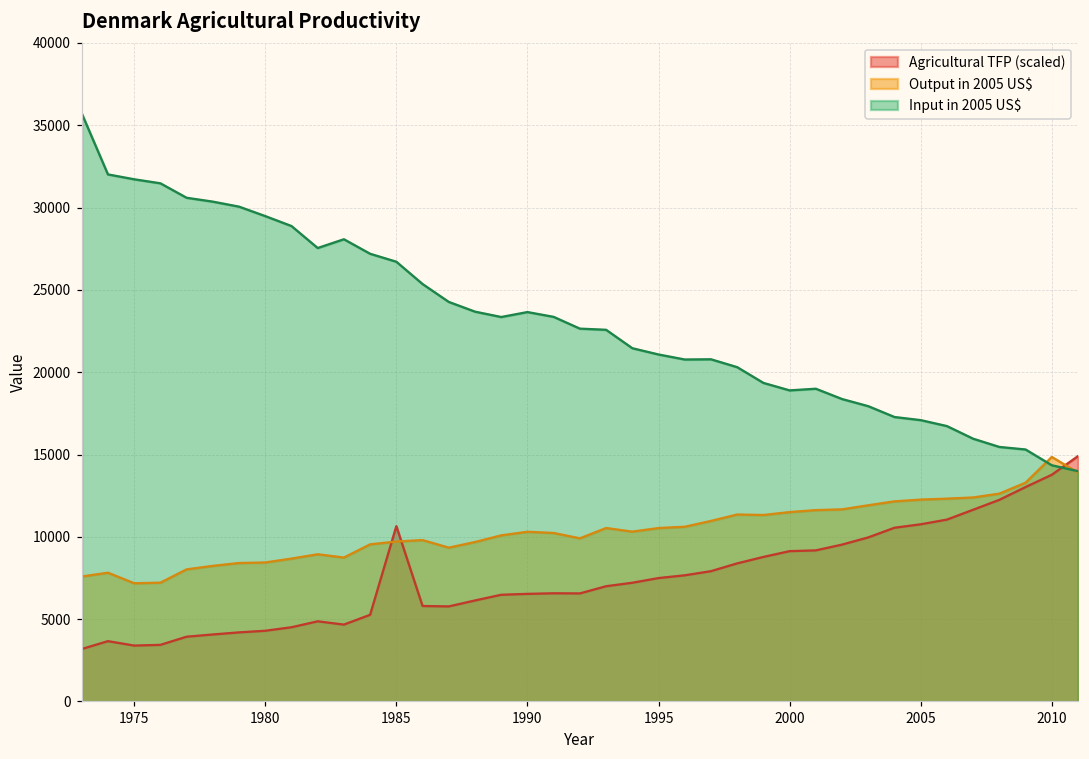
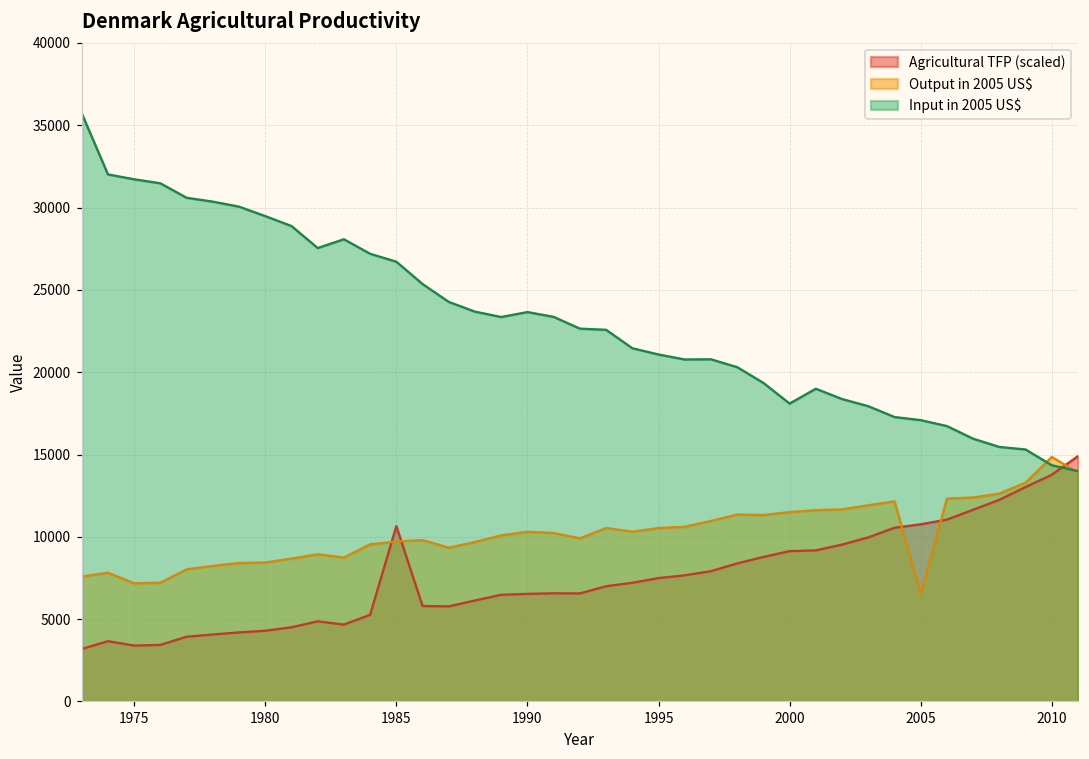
  {
    "Agricultural TFP (scaled)": {
      "1975": 3400,
      "1980": 4300,
      "1985": 10700,
      "1990": 6500,
      "1995": 7500,
      "2000": 9100,
      "2005": 10800,
      "2010": 13800
    },
    "Output in 2005 US$": {
      "1975": 7200,
      "1980": 8400,
      "1985": 9700,
      "1990": 10300,
      "1995": 10500,
      "2000": 11500,
-     "2005": 12300,
+     "2005": 6500,
      "2010": 14900
    },
    "Input in 2005 US$": {
      "1975": 31700,
      "1980": 29500,
      "1985": 26700,
      "1990": 23700,
      "1995": 21100,
-     "2000": 18900,
+     "2000": 18100,
      "2005": 17100,
      "2010": 14300
    }
  }
